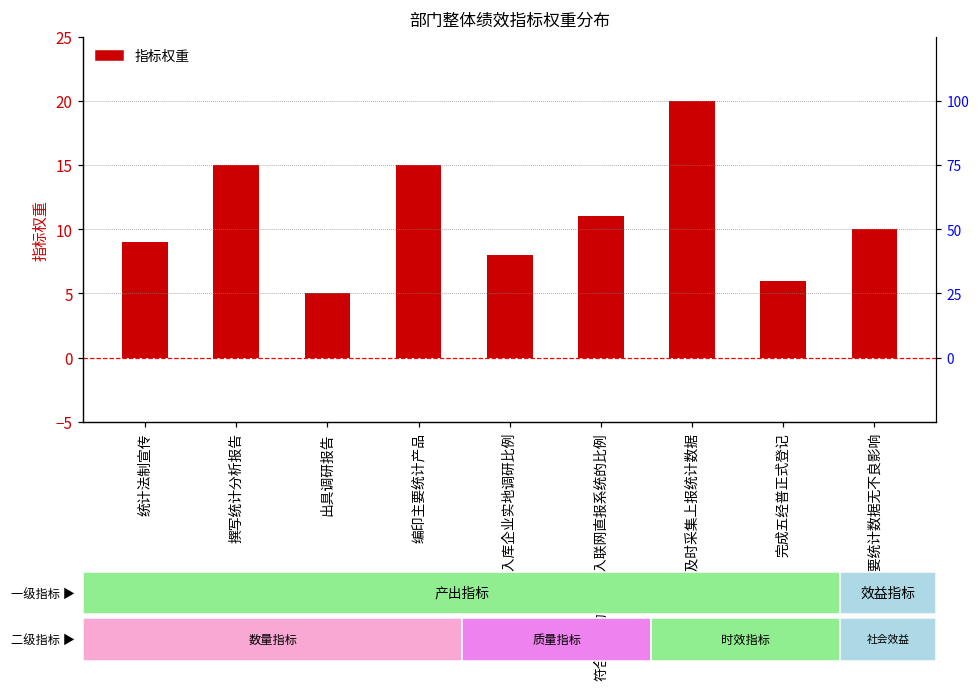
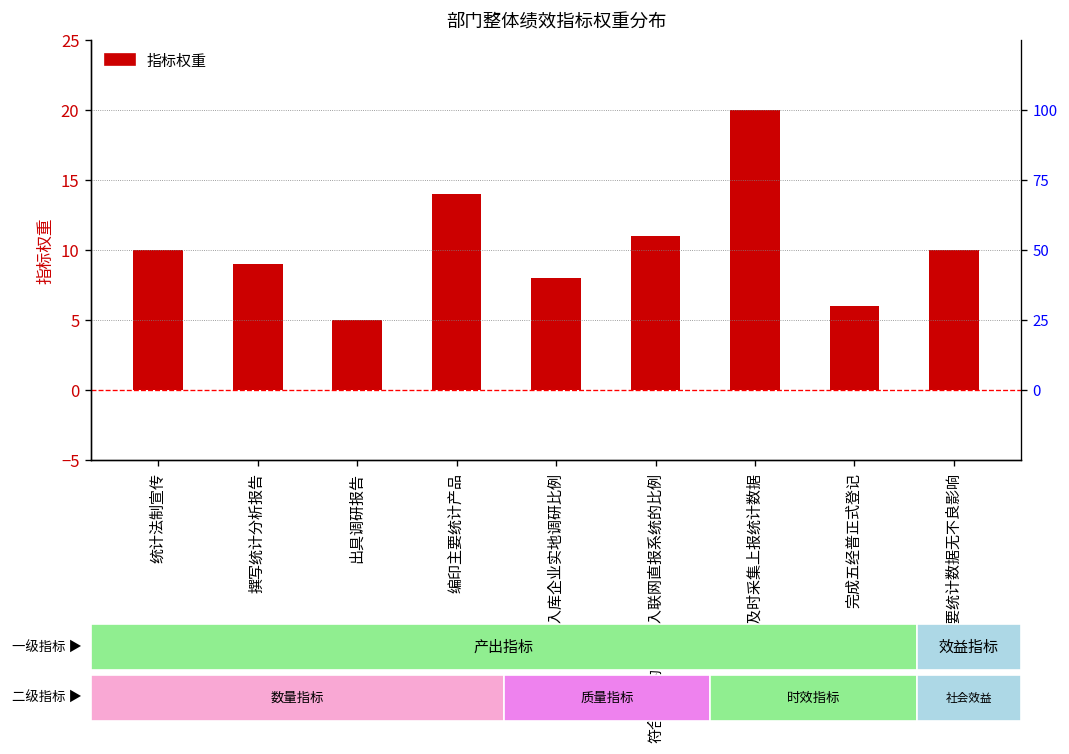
  {
-   "统计法制宣传": 9,
-   "撰写统计分析报告": 15,
+   "统计法制宣传": 10,
+   "撰写统计分析报告": 9,
    "出具调研报告": 5,
-   "编印主要统计产品": 15,
+   "编印主要统计产品": 14,
    "新入库企业实地调研比例": 8,
    "符合要求的企业进入联网直报系统的比例": 11,
    "每月及时采集上报统计数据": 20,
    "完成五经普正式登记": 6,
    "主要统计数据无不良影响": 10
  }
